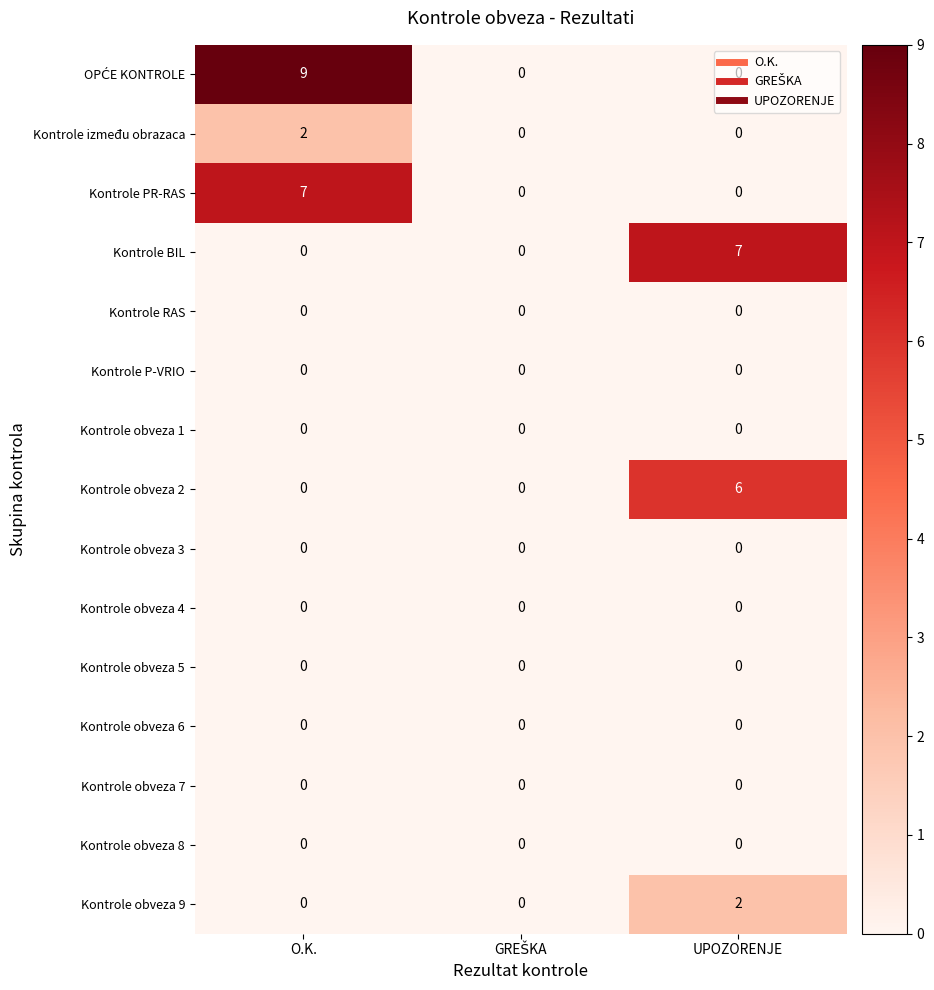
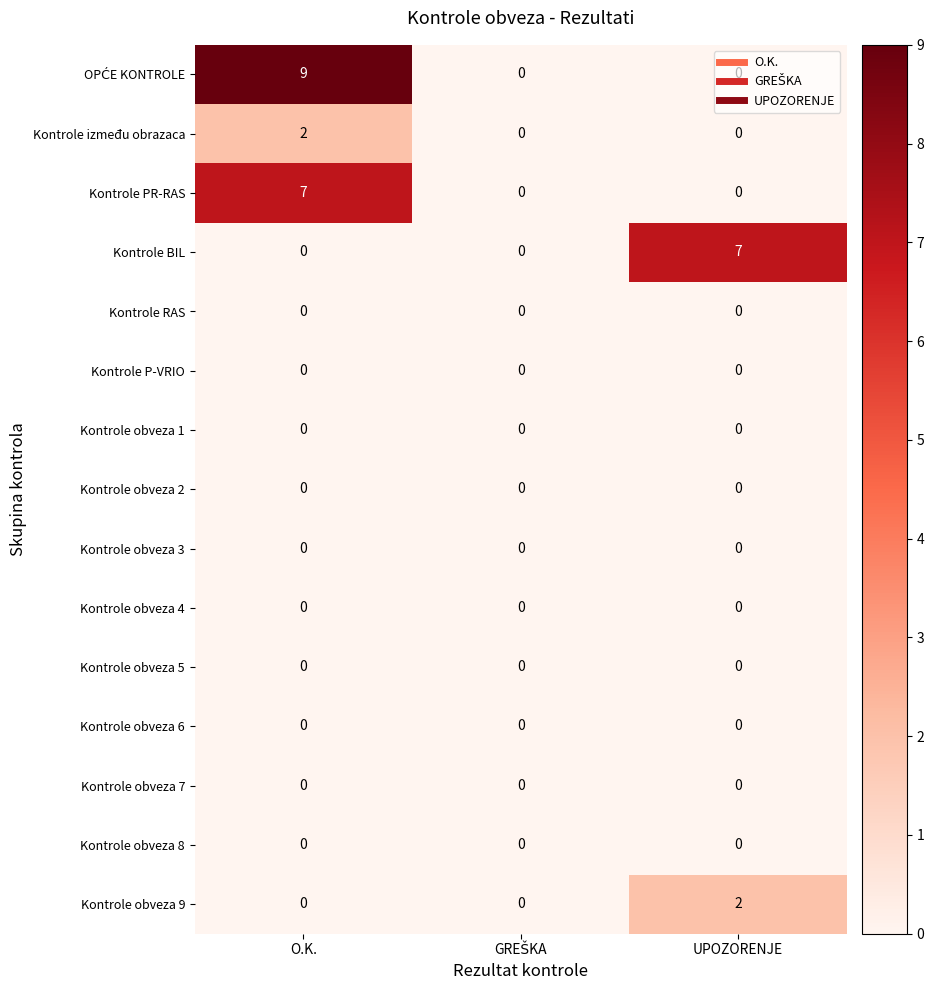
  {
    "OPĆE KONTROLE": {
      "O.K.": 9,
      "GREŠKA": 0
    },
    "Kontrole između obrazaca": {
      "O.K.": 2,
      "GREŠKA": 0,
      "UPOZORENJE": 0
    },
    "Kontrole PR-RAS": {
      "O.K.": 7,
      "GREŠKA": 0,
      "UPOZORENJE": 0
    },
    "Kontrole BIL": {
      "O.K.": 0,
      "GREŠKA": 0,
      "UPOZORENJE": 7
    },
    "Kontrole RAS": {
      "O.K.": 0,
      "GREŠKA": 0,
      "UPOZORENJE": 0
    },
    "Kontrole P-VRIO": {
      "O.K.": 0,
      "GREŠKA": 0,
      "UPOZORENJE": 0
    },
    "Kontrole obveza 1": {
      "O.K.": 0,
      "GREŠKA": 0,
      "UPOZORENJE": 0
    },
    "Kontrole obveza 2": {
      "O.K.": 0,
      "GREŠKA": 0,
-     "UPOZORENJE": 6
+     "UPOZORENJE": 0
    },
    "Kontrole obveza 3": {
      "O.K.": 0,
      "GREŠKA": 0,
      "UPOZORENJE": 0
    },
    "Kontrole obveza 4": {
      "O.K.": 0,
      "GREŠKA": 0,
      "UPOZORENJE": 0
    },
    "Kontrole obveza 5": {
      "O.K.": 0,
      "GREŠKA": 0,
      "UPOZORENJE": 0
    },
    "Kontrole obveza 6": {
      "O.K.": 0,
      "GREŠKA": 0,
      "UPOZORENJE": 0
    },
    "Kontrole obveza 7": {
      "O.K.": 0,
      "GREŠKA": 0,
      "UPOZORENJE": 0
    },
    "Kontrole obveza 8": {
      "O.K.": 0,
      "GREŠKA": 0,
      "UPOZORENJE": 0
    },
    "Kontrole obveza 9": {
      "O.K.": 0,
      "GREŠKA": 0,
      "UPOZORENJE": 2
    }
  }
